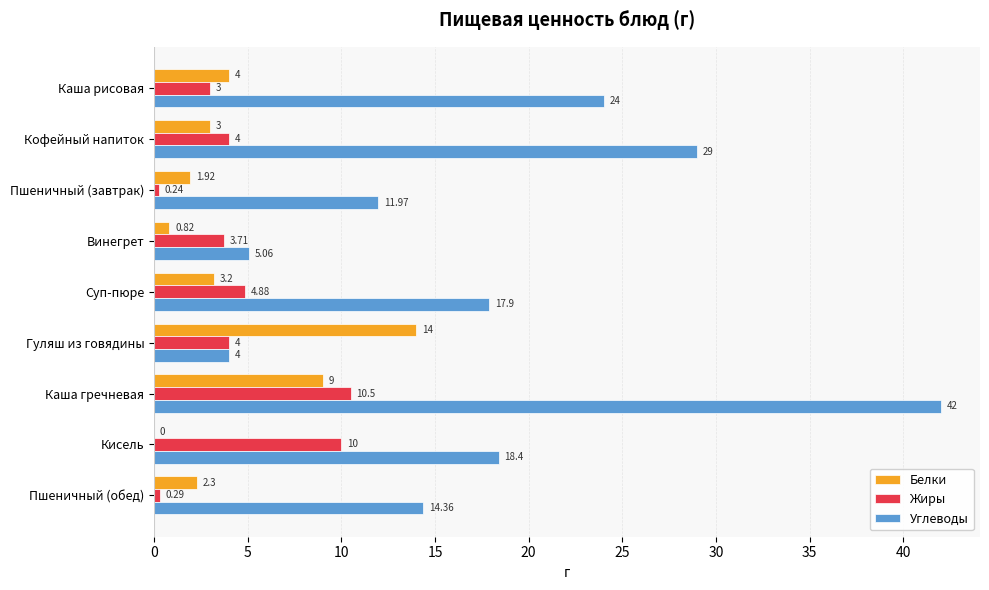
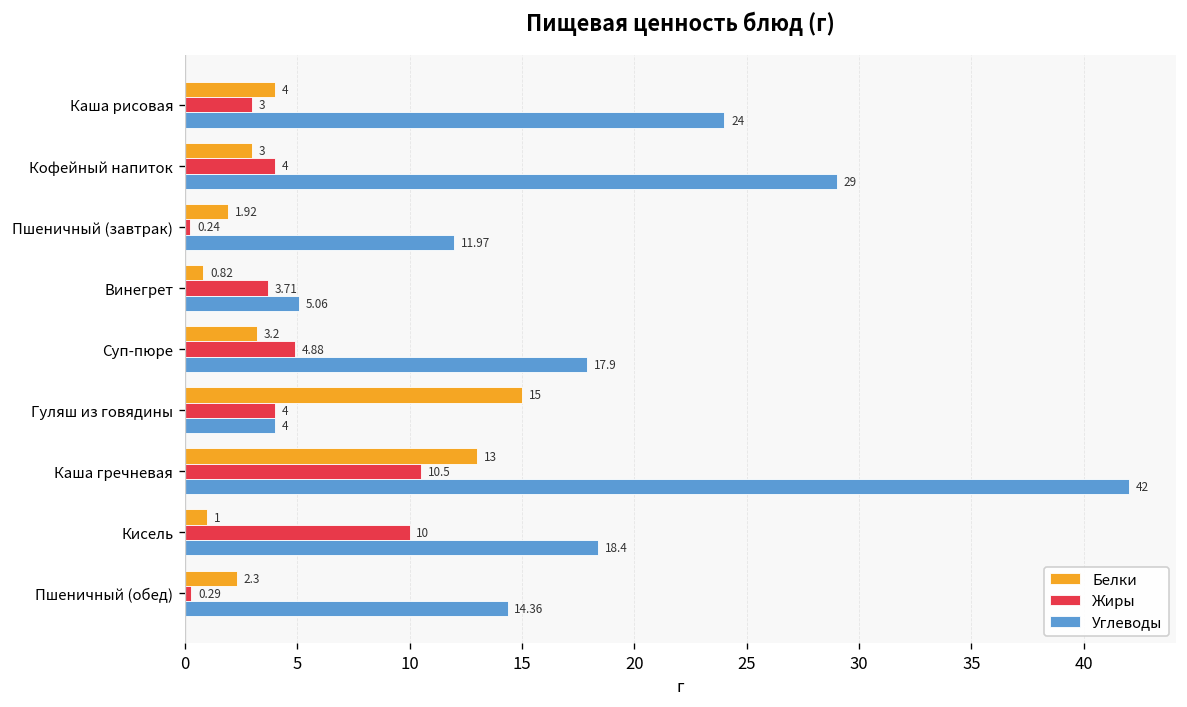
  {
    "Белки": {
      "Каша рисовая": 4,
      "Кофейный напиток": 3,
      "Пшеничный (завтрак)": 1.92,
      "Винегрет": 0.82,
      "Суп-пюре": 3.2,
-     "Гуляш из говядины": 14,
-     "Каша гречневая": 9,
-     "Кисель": 0,
+     "Гуляш из говядины": 15,
+     "Каша гречневая": 13,
+     "Кисель": 1,
      "Пшеничный (обед)": 2.3
    },
    "Жиры": {
      "Каша рисовая": 3,
      "Кофейный напиток": 4,
      "Пшеничный (завтрак)": 0.24,
      "Винегрет": 3.71,
      "Суп-пюре": 4.88,
      "Гуляш из говядины": 4,
      "Каша гречневая": 10.5,
      "Кисель": 10,
      "Пшеничный (обед)": 0.29
    },
    "Углеводы": {
      "Каша рисовая": 24,
      "Кофейный напиток": 29,
      "Пшеничный (завтрак)": 11.97,
      "Винегрет": 5.06,
      "Суп-пюре": 17.9,
      "Гуляш из говядины": 4,
      "Каша гречневая": 42,
      "Кисель": 18.4,
      "Пшеничный (обед)": 14.36
    }
  }
